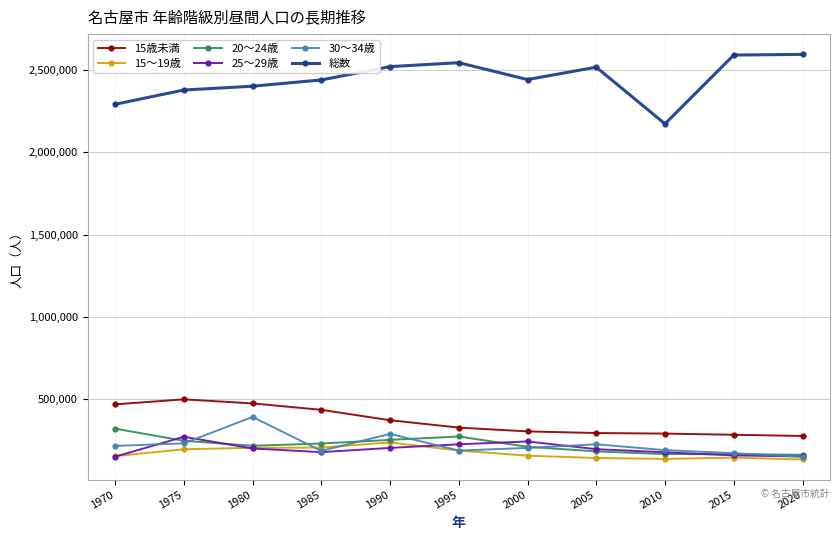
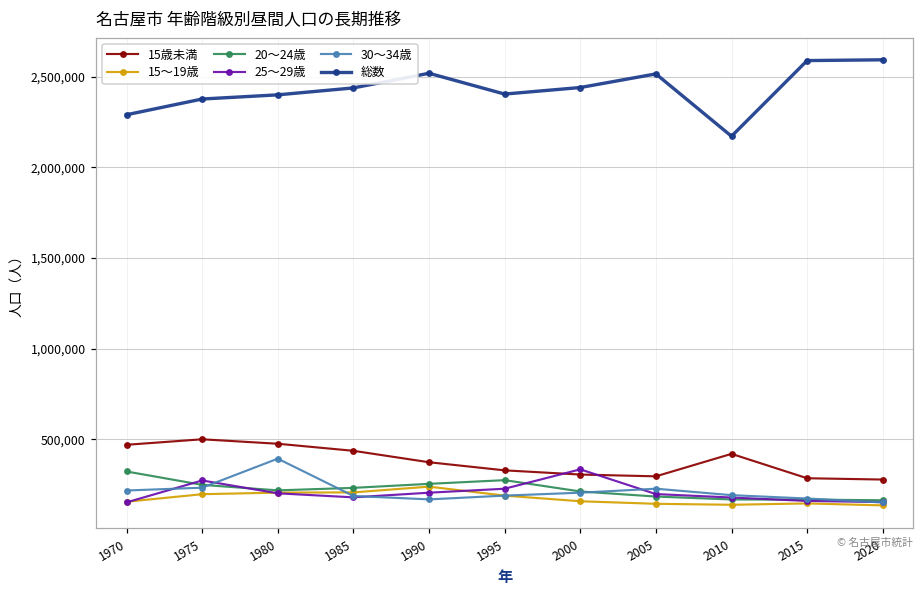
  {
    "15歳未満": {
      "1970": "470,000",
      "1975": "500,000",
      "1980": "470,000",
      "1985": "440,000",
      "1990": "370,000",
      "1995": "330,000",
      "2000": "300,000",
      "2005": "300,000",
-     "2010": "290,000",
+     "2010": "420,000",
      "2015": "280,000",
      "2020": "280,000"
    },
    "15～19歳": {
      "1975": "200,000",
      "1985": "210,000",
      "2000": "160,000",
      "2005": "140,000",
      "2010": "140,000",
      "2020": "130,000"
    },
    "20～24歳": {
      "1970": "320,000",
      "1975": "250,000",
      "1985": "230,000",
      "1995": "270,000"
    },
    "25～29歳": {
      "1975": "270,000",
      "1990": "200,000",
      "1995": "230,000",
-     "2000": "240,000"
+     "2000": "330,000"
    },
    "30～34歳": {
      "1970": "220,000",
      "1975": "230,000",
      "1980": "390,000",
-     "1990": "290,000",
+     "1990": "170,000",
      "2005": "230,000"
    },
    "総数": {
      "1970": "2,290,000",
      "1975": "2,380,000",
      "1980": "2,400,000",
      "1985": "2,440,000",
      "1990": "2,520,000",
-     "1995": "2,540,000",
+     "1995": "2,400,000",
      "2000": "2,440,000",
      "2005": "2,520,000",
      "2010": "2,170,000",
      "2015": "2,590,000",
      "2020": "2,590,000"
    }
  }
